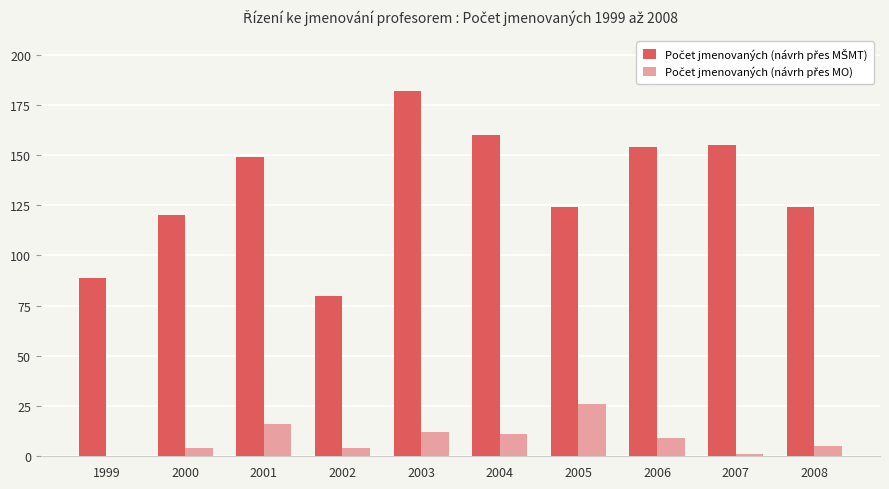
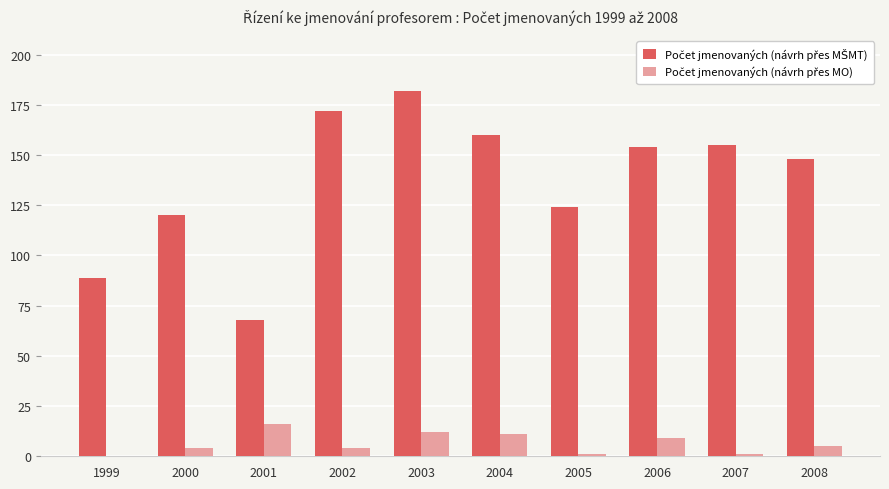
  {
    "Počet jmenovaných (návrh přes MŠMT)": {
      "1999": 89,
      "2000": 120,
-     "2001": 149,
-     "2002": 80,
+     "2001": 68,
+     "2002": 172,
      "2003": 182,
      "2004": 160,
      "2005": 124,
      "2006": 154,
      "2007": 155,
-     "2008": 124
+     "2008": 148
    },
    "Počet jmenovaných (návrh přes MO)": {
      "1999": 0,
      "2000": 4,
      "2001": 16,
      "2002": 4,
      "2003": 12,
      "2004": 11,
-     "2005": 26,
+     "2005": 1,
      "2006": 9,
      "2008": 5
    }
  }
